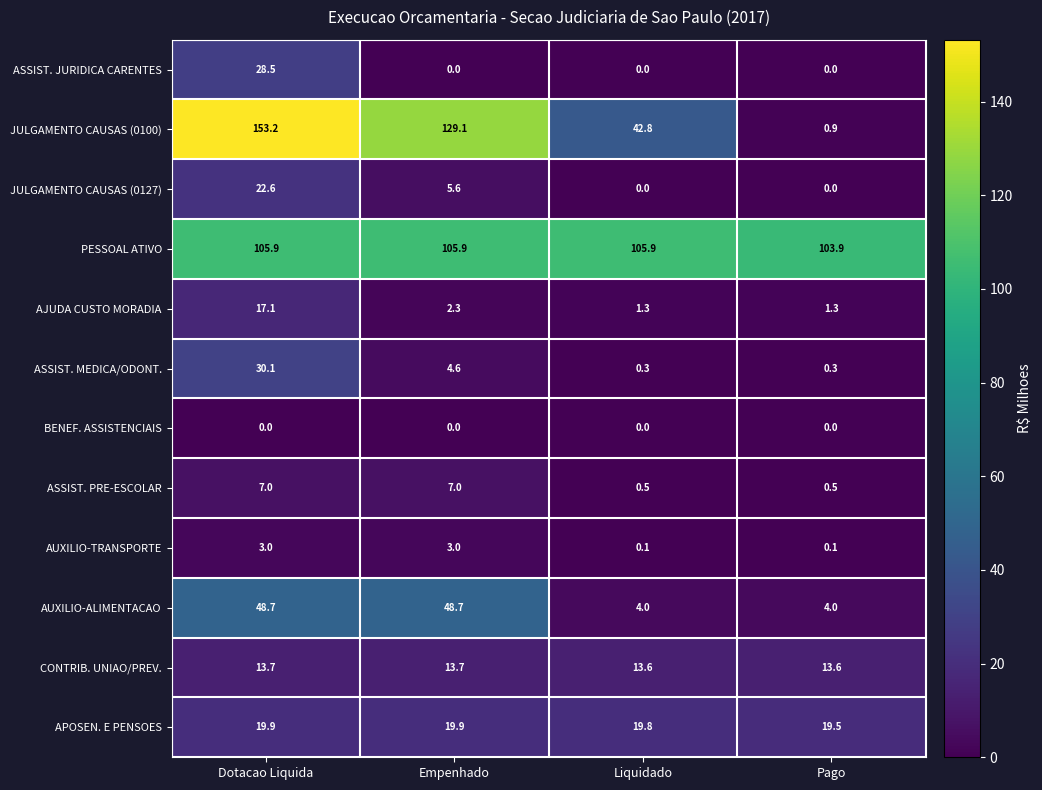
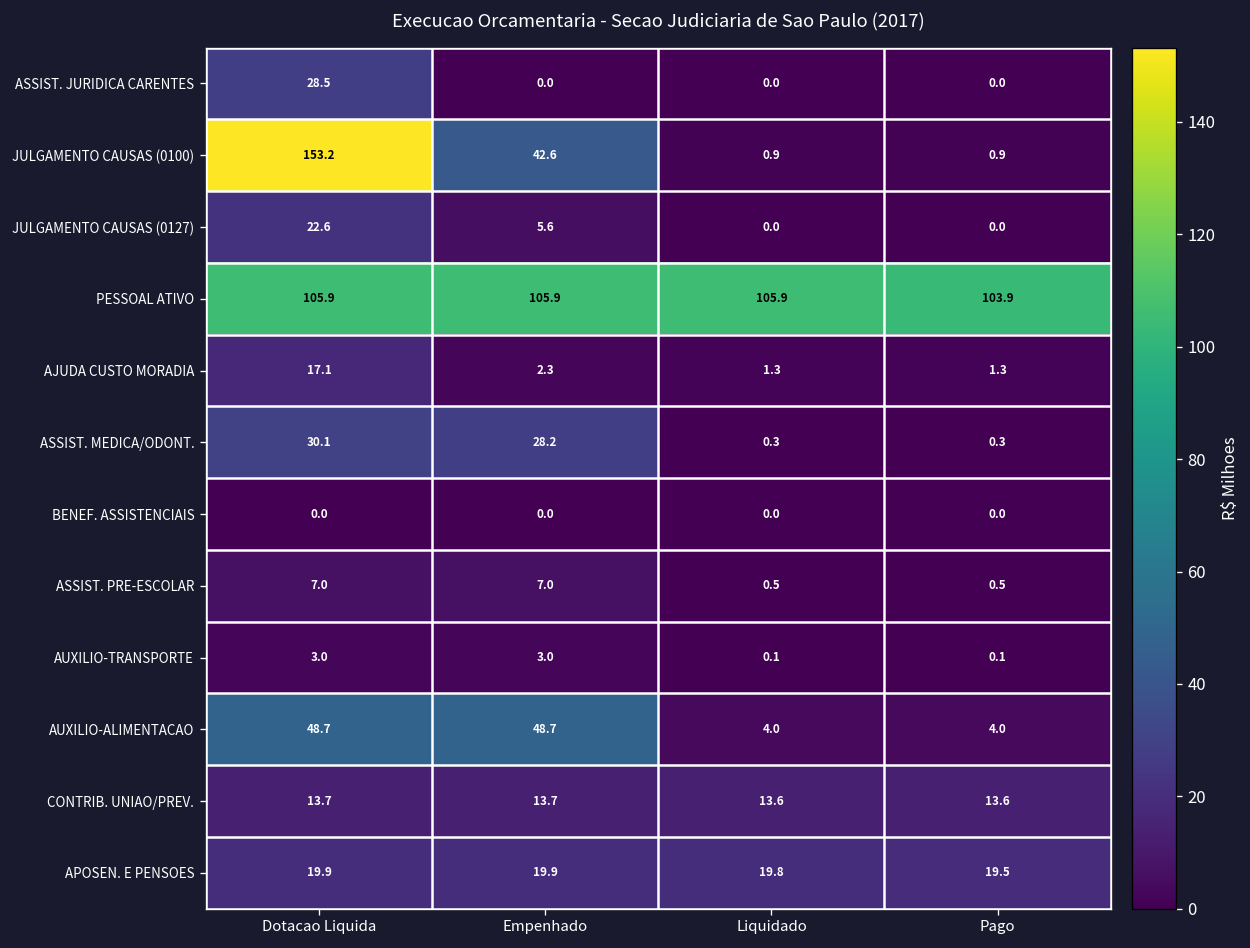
  {
    "ASSIST. JURIDICA CARENTES": {
      "Dotacao Liquida": 28.5,
      "Empenhado": 0.0,
      "Liquidado": 0.0,
      "Pago": 0.0
    },
    "JULGAMENTO CAUSAS (0100)": {
      "Dotacao Liquida": 153.2,
-     "Empenhado": 129.1,
-     "Liquidado": 42.8,
+     "Empenhado": 42.6,
+     "Liquidado": 0.9,
      "Pago": 0.9
    },
    "JULGAMENTO CAUSAS (0127)": {
      "Dotacao Liquida": 22.6,
      "Empenhado": 5.6,
      "Liquidado": 0.0,
      "Pago": 0.0
    },
    "PESSOAL ATIVO": {
      "Dotacao Liquida": 105.9,
      "Empenhado": 105.9,
      "Liquidado": 105.9,
      "Pago": 103.9
    },
    "AJUDA CUSTO MORADIA": {
      "Dotacao Liquida": 17.1,
      "Empenhado": 2.3,
      "Liquidado": 1.3,
      "Pago": 1.3
    },
    "ASSIST. MEDICA/ODONT.": {
      "Dotacao Liquida": 30.1,
-     "Empenhado": 4.6,
+     "Empenhado": 28.2,
      "Liquidado": 0.3,
      "Pago": 0.3
    },
    "BENEF. ASSISTENCIAIS": {
      "Dotacao Liquida": 0.0,
      "Empenhado": 0.0,
      "Liquidado": 0.0,
      "Pago": 0.0
    },
    "ASSIST. PRE-ESCOLAR": {
      "Dotacao Liquida": 7.0,
      "Empenhado": 7.0,
      "Liquidado": 0.5,
      "Pago": 0.5
    },
    "AUXILIO-TRANSPORTE": {
      "Dotacao Liquida": 3.0,
      "Empenhado": 3.0,
      "Liquidado": 0.1,
      "Pago": 0.1
    },
    "AUXILIO-ALIMENTACAO": {
      "Dotacao Liquida": 48.7,
      "Empenhado": 48.7,
      "Liquidado": 4.0,
      "Pago": 4.0
    },
    "CONTRIB. UNIAO/PREV.": {
      "Dotacao Liquida": 13.7,
      "Empenhado": 13.7,
      "Liquidado": 13.6,
      "Pago": 13.6
    },
    "APOSEN. E PENSOES": {
      "Dotacao Liquida": 19.9,
      "Empenhado": 19.9,
      "Liquidado": 19.8,
      "Pago": 19.5
    }
  }
